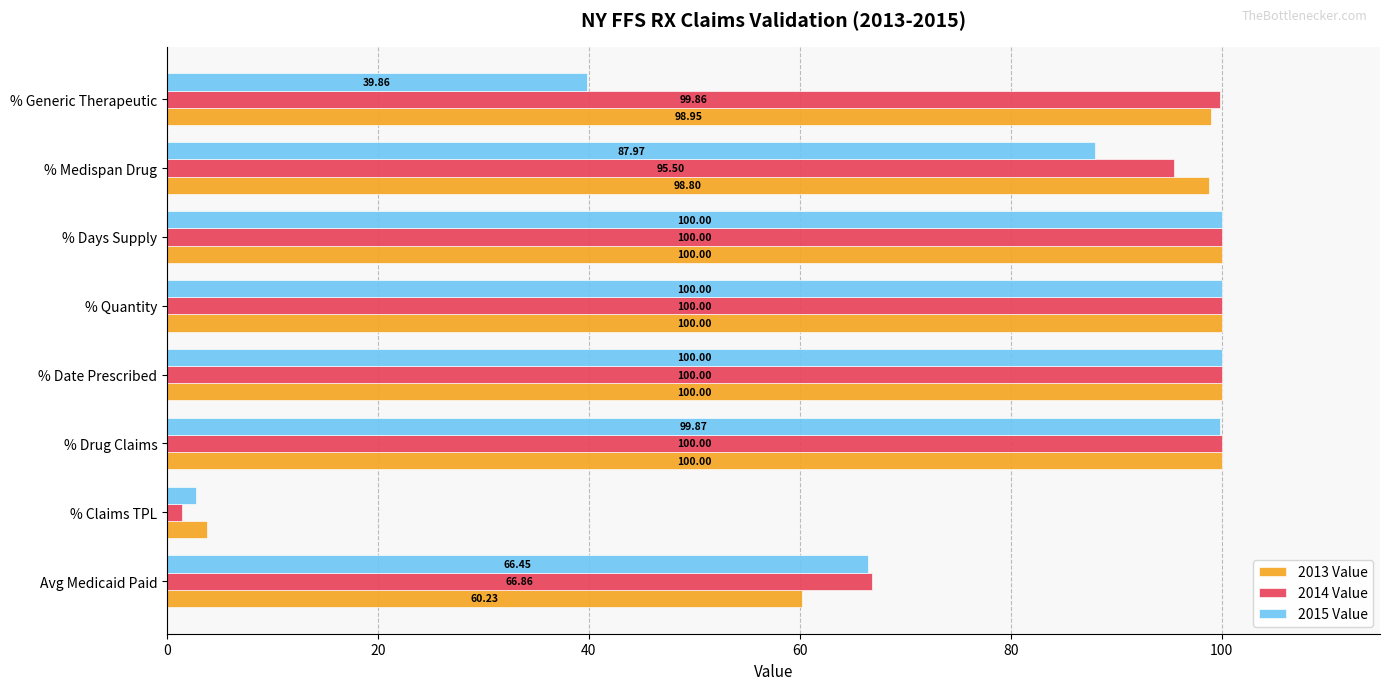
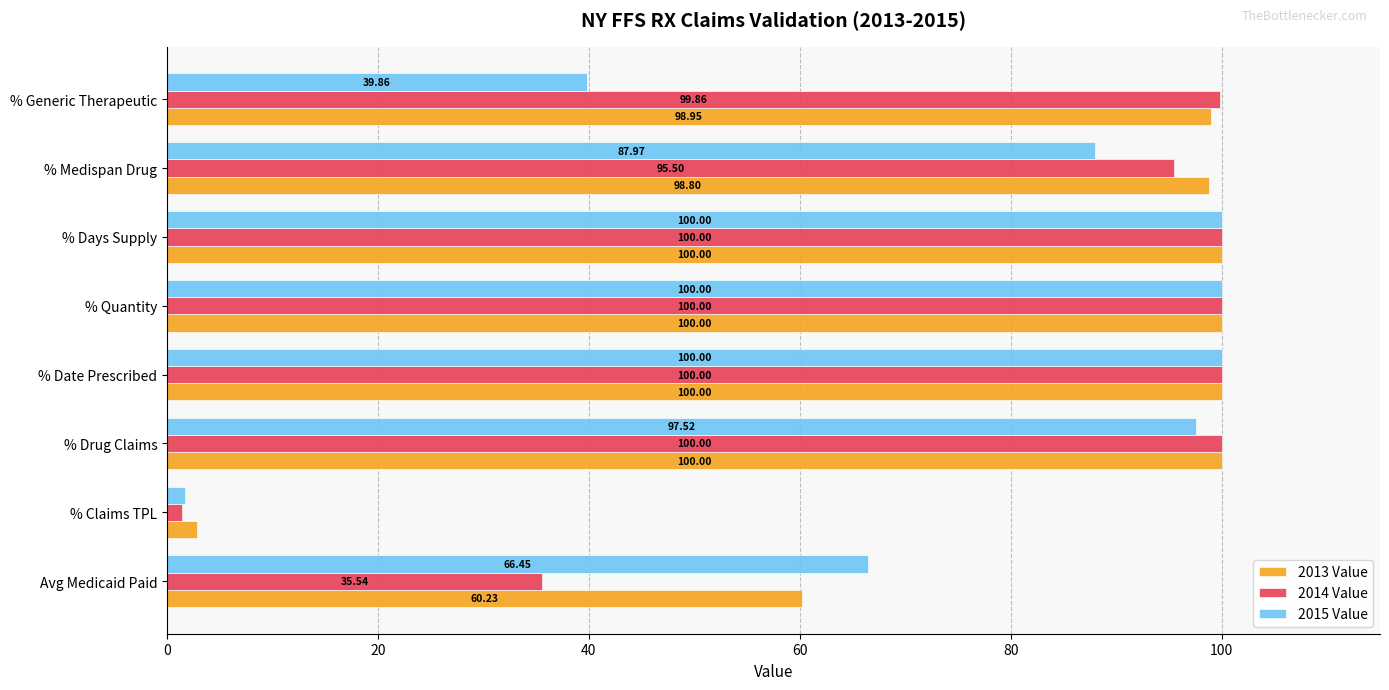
  {
    "2013 Value": {
-     "% Claims TPL": 3.8
+     "% Claims TPL": 2.8
    },
    "2014 Value": {
      "% Generic Therapeutic": 99.86,
      "% Medispan Drug": 95.50,
      "% Days Supply": 100.00,
      "% Quantity": 100.00,
      "% Date Prescribed": 100.00,
      "% Drug Claims": 100.00,
-     "Avg Medicaid Paid": 66.86
+     "Avg Medicaid Paid": 35.54
    },
    "2015 Value": {
      "% Generic Therapeutic": 39.86,
      "% Medispan Drug": 87.97,
      "% Days Supply": 100.00,
      "% Quantity": 100.00,
      "% Date Prescribed": 100.00,
-     "% Drug Claims": 99.87,
-     "% Claims TPL": 2.7,
+     "% Drug Claims": 97.52,
+     "% Claims TPL": 1.7,
      "Avg Medicaid Paid": 66.45
    }
  }
